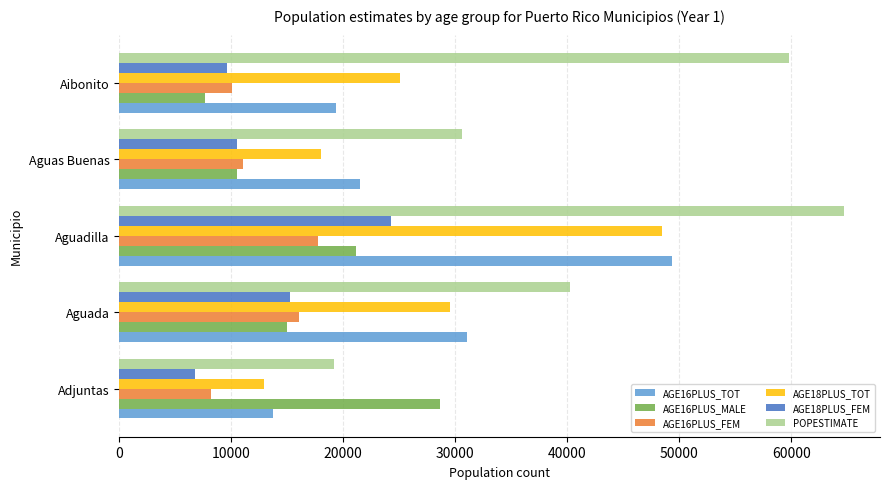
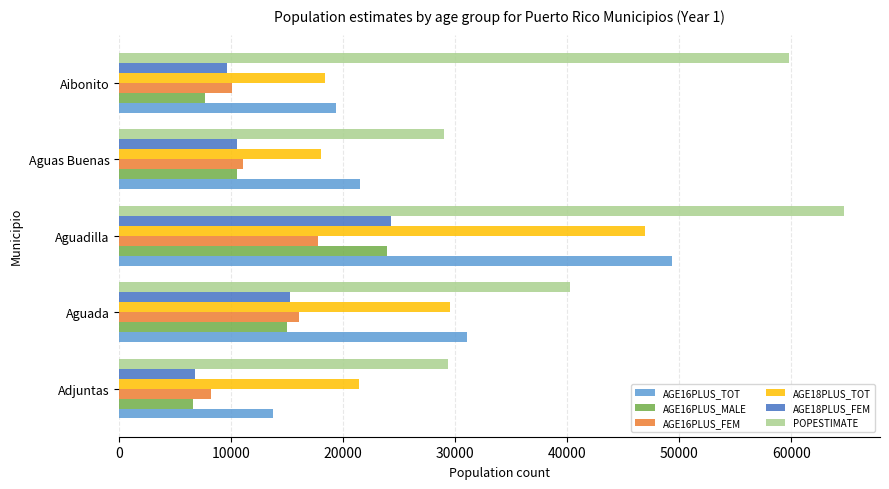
  {
    "AGE16PLUS_MALE": {
      "Aibonito": 7700,
      "Aguas Buenas": 10500,
-     "Aguadilla": 21200,
+     "Aguadilla": 23900,
      "Aguada": 15000,
-     "Adjuntas": 28700
+     "Adjuntas": 6600
    },
    "AGE16PLUS_FEM": {
      "Aibonito": 10100,
      "Aguas Buenas": 11000,
      "Aguadilla": 17800,
      "Aguada": 16000,
      "Adjuntas": 8200
    },
    "AGE18PLUS_TOT": {
-     "Aibonito": 25100,
+     "Aibonito": 18400,
      "Aguas Buenas": 18000,
-     "Aguadilla": 48500,
+     "Aguadilla": 46900,
      "Aguada": 29500,
-     "Adjuntas": 13000
+     "Adjuntas": 21400
    },
    "POPESTIMATE": {
      "Aibonito": 59800,
-     "Aguas Buenas": 30600,
+     "Aguas Buenas": 29000,
      "Aguadilla": 64700,
      "Aguada": 40300,
-     "Adjuntas": 19100
+     "Adjuntas": 29300
    }
  }
